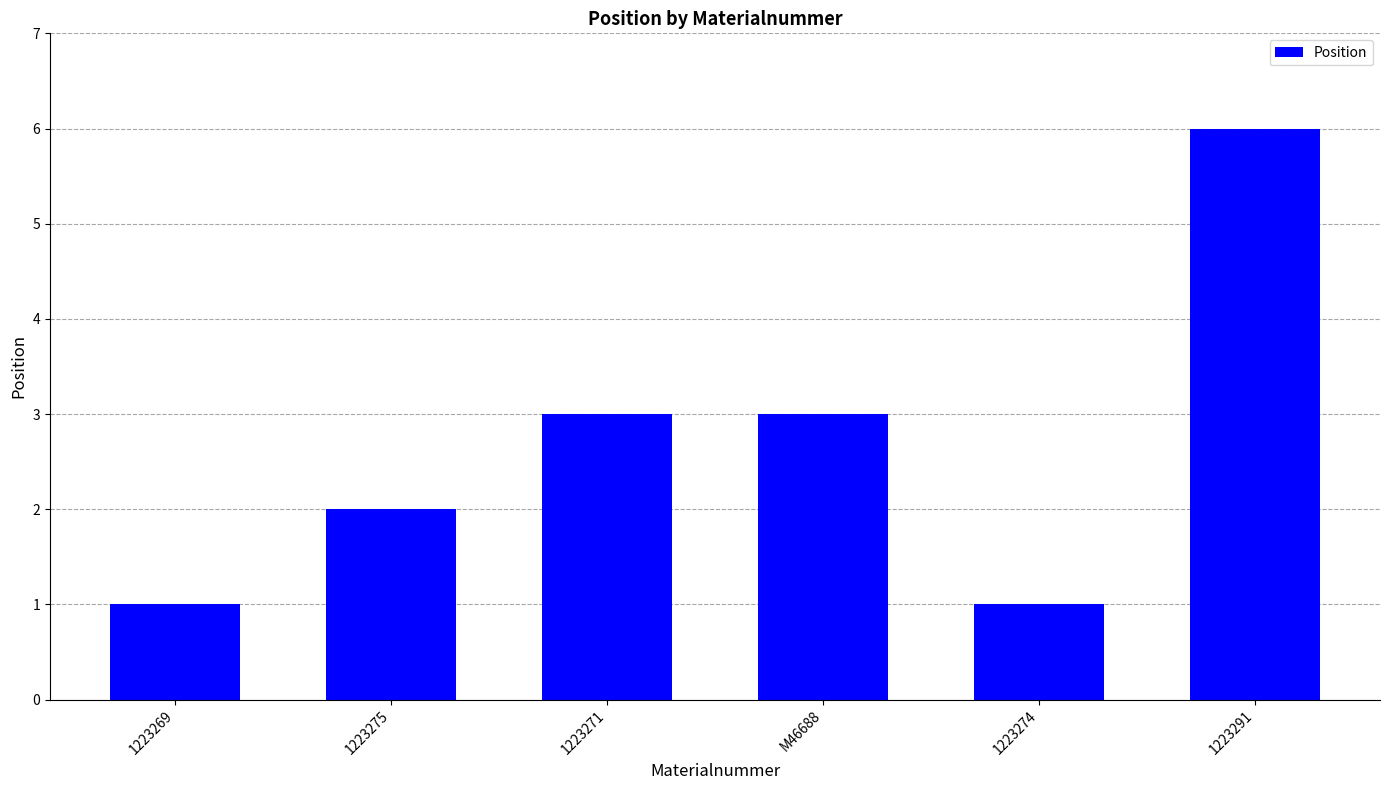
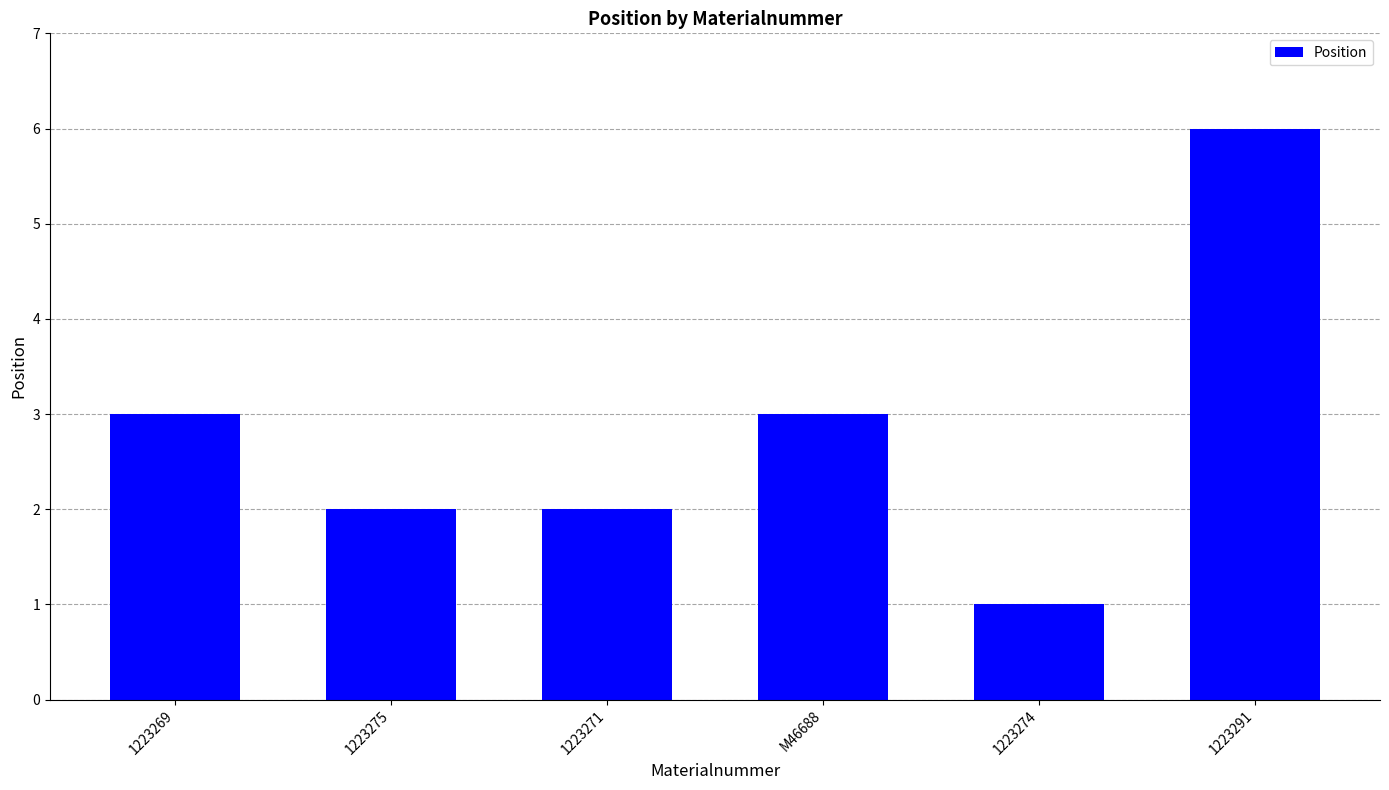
  {
-   "1223269": 1,
+   "1223269": 3,
    "1223275": 2,
-   "1223271": 3,
+   "1223271": 2,
    "M46688": 3,
    "1223274": 1,
    "1223291": 6
  }
